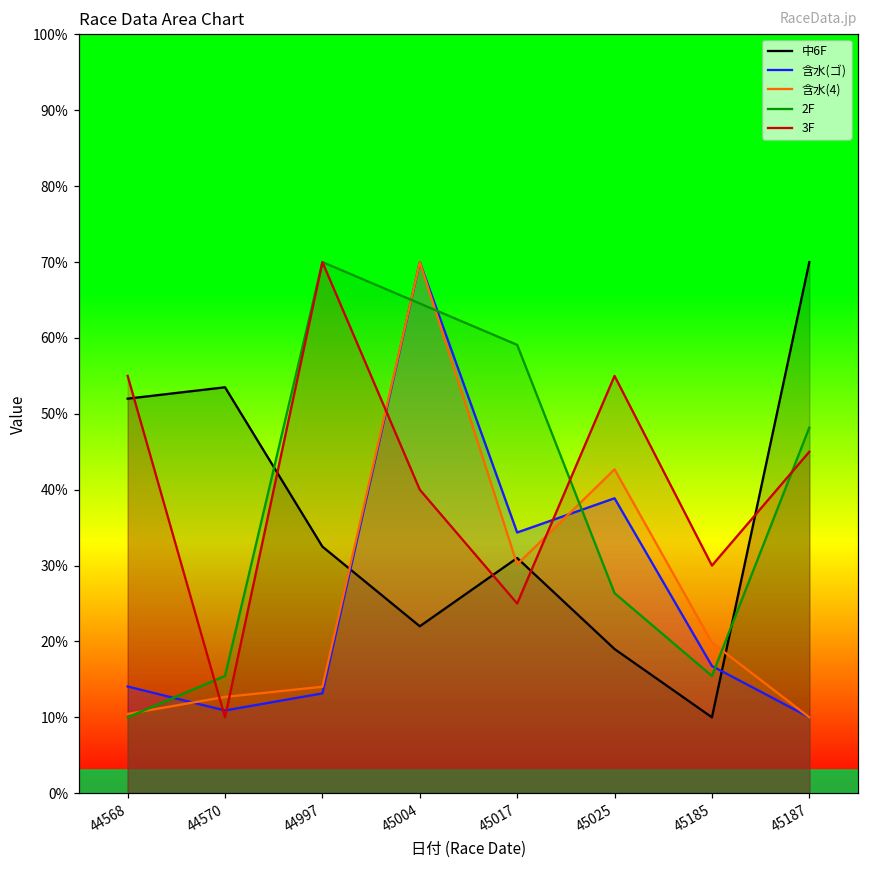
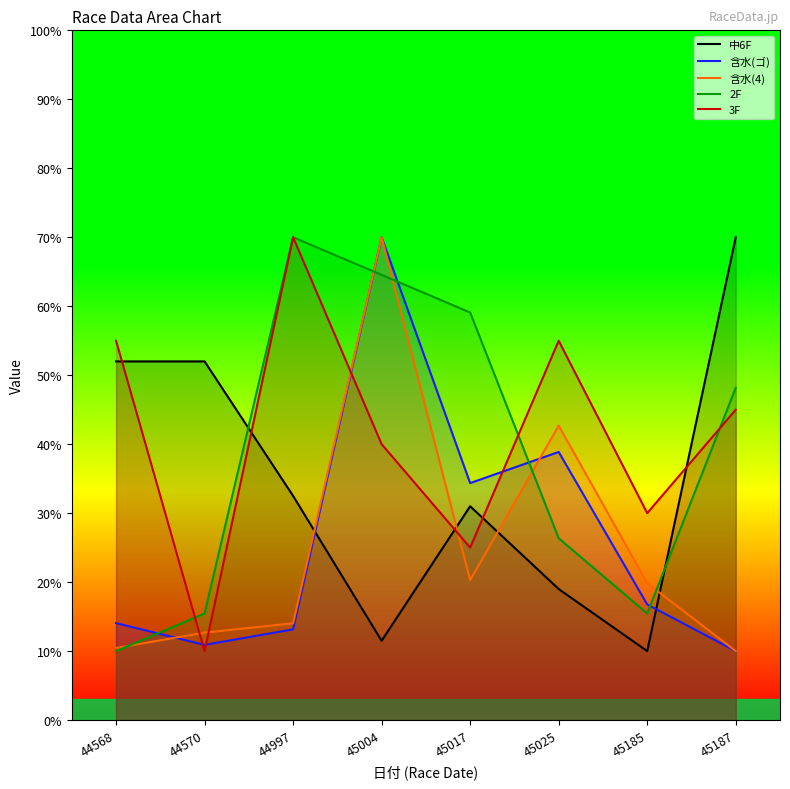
  {
    "中6F": {
      "44568": "52%",
-     "44570": "54%",
+     "44570": "52%",
      "44997": "33%",
-     "45004": "22%",
+     "45004": "11%",
      "45017": "31%",
      "45025": "19%",
      "45185": "10%",
      "45187": "70%"
    },
    "含水(ゴ)": {
      "44568": "14%",
      "44570": "11%",
      "44997": "13%",
      "45017": "34%",
      "45025": "39%",
      "45185": "17%"
    },
    "含水(4)": {
      "44568": "10%",
      "44570": "13%",
      "44997": "14%",
-     "45017": "30%",
+     "45017": "20%",
      "45025": "43%",
      "45185": "20%"
    },
    "2F": {
      "44568": "10%",
      "44570": "15%",
      "45004": "65%",
      "45017": "59%",
      "45025": "26%",
      "45185": "15%",
      "45187": "48%"
    },
    "3F": {
      "44568": "55%",
      "44570": "10%",
      "45004": "40%",
      "45017": "25%",
      "45025": "55%",
      "45185": "30%",
      "45187": "45%"
    }
  }
